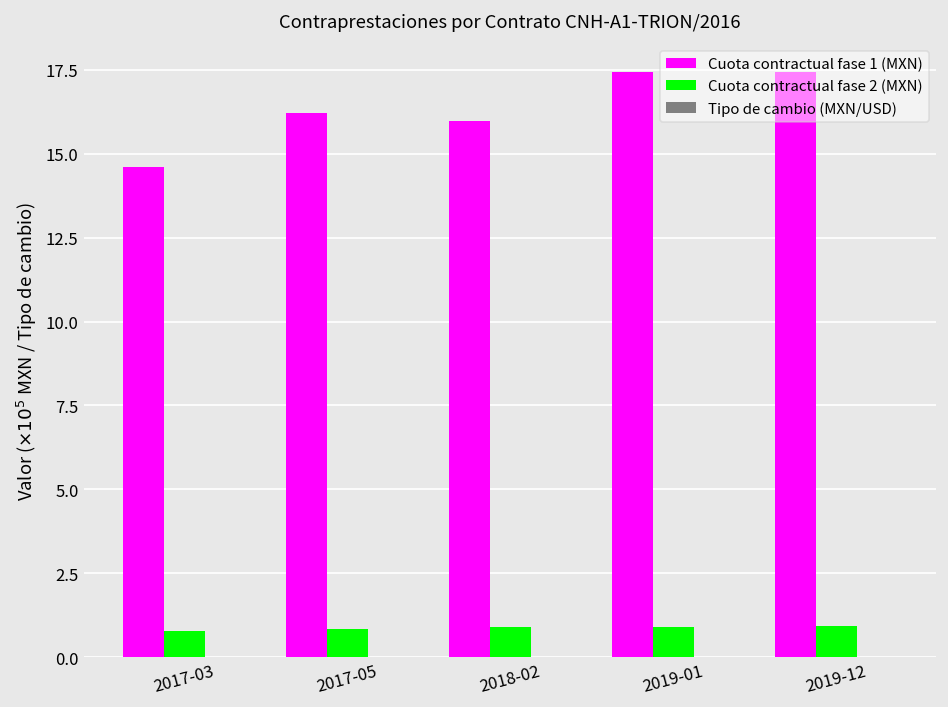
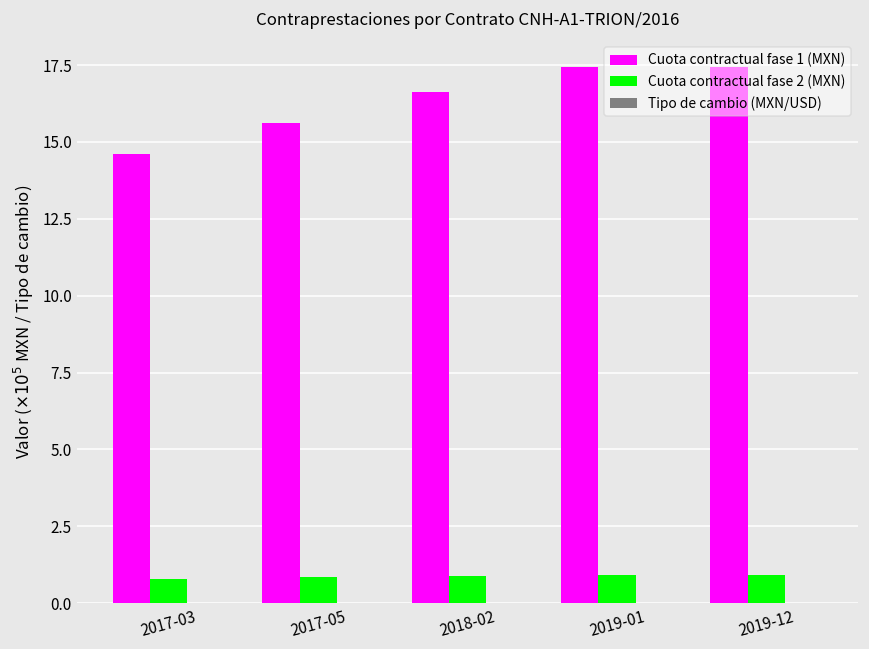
  {
    "Cuota contractual fase 1 (MXN)": {
      "2017-03": 14.6,
-     "2017-05": 16.2,
-     "2018-02": 16.0,
+     "2017-05": 15.6,
+     "2018-02": 16.6,
      "2019-01": 17.4
    },
    "Cuota contractual fase 2 (MXN)": {
      "2017-03": 0.8,
      "2017-05": 0.8,
      "2018-02": 0.9,
      "2019-01": 0.9,
      "2019-12": 0.9
    }
  }
